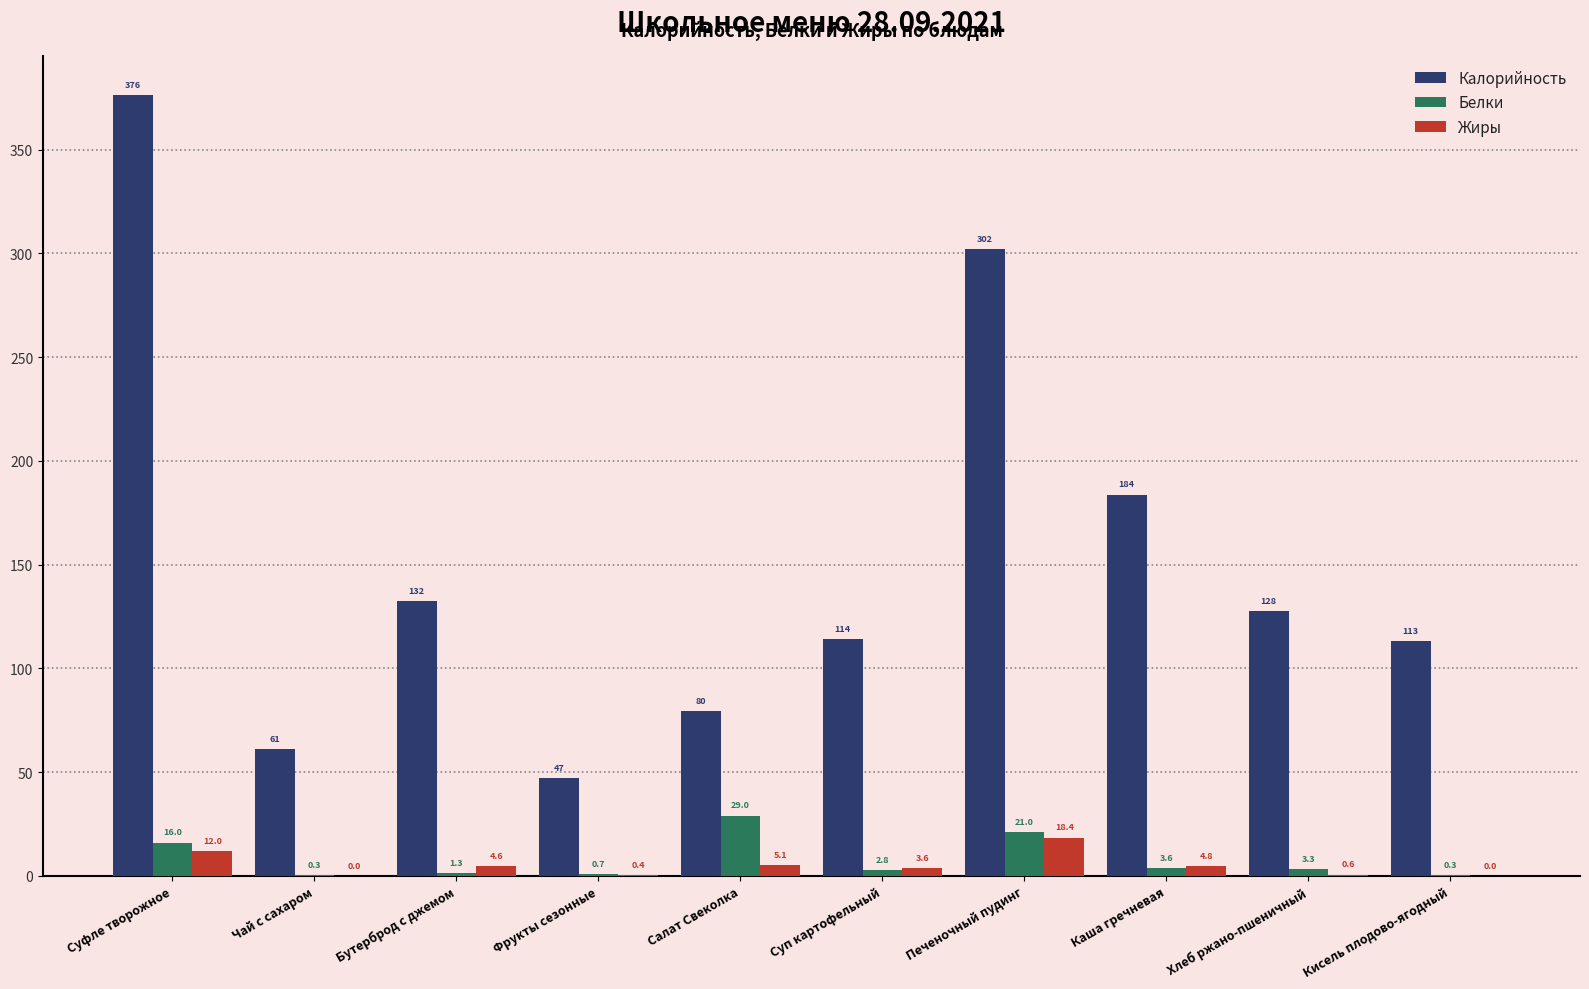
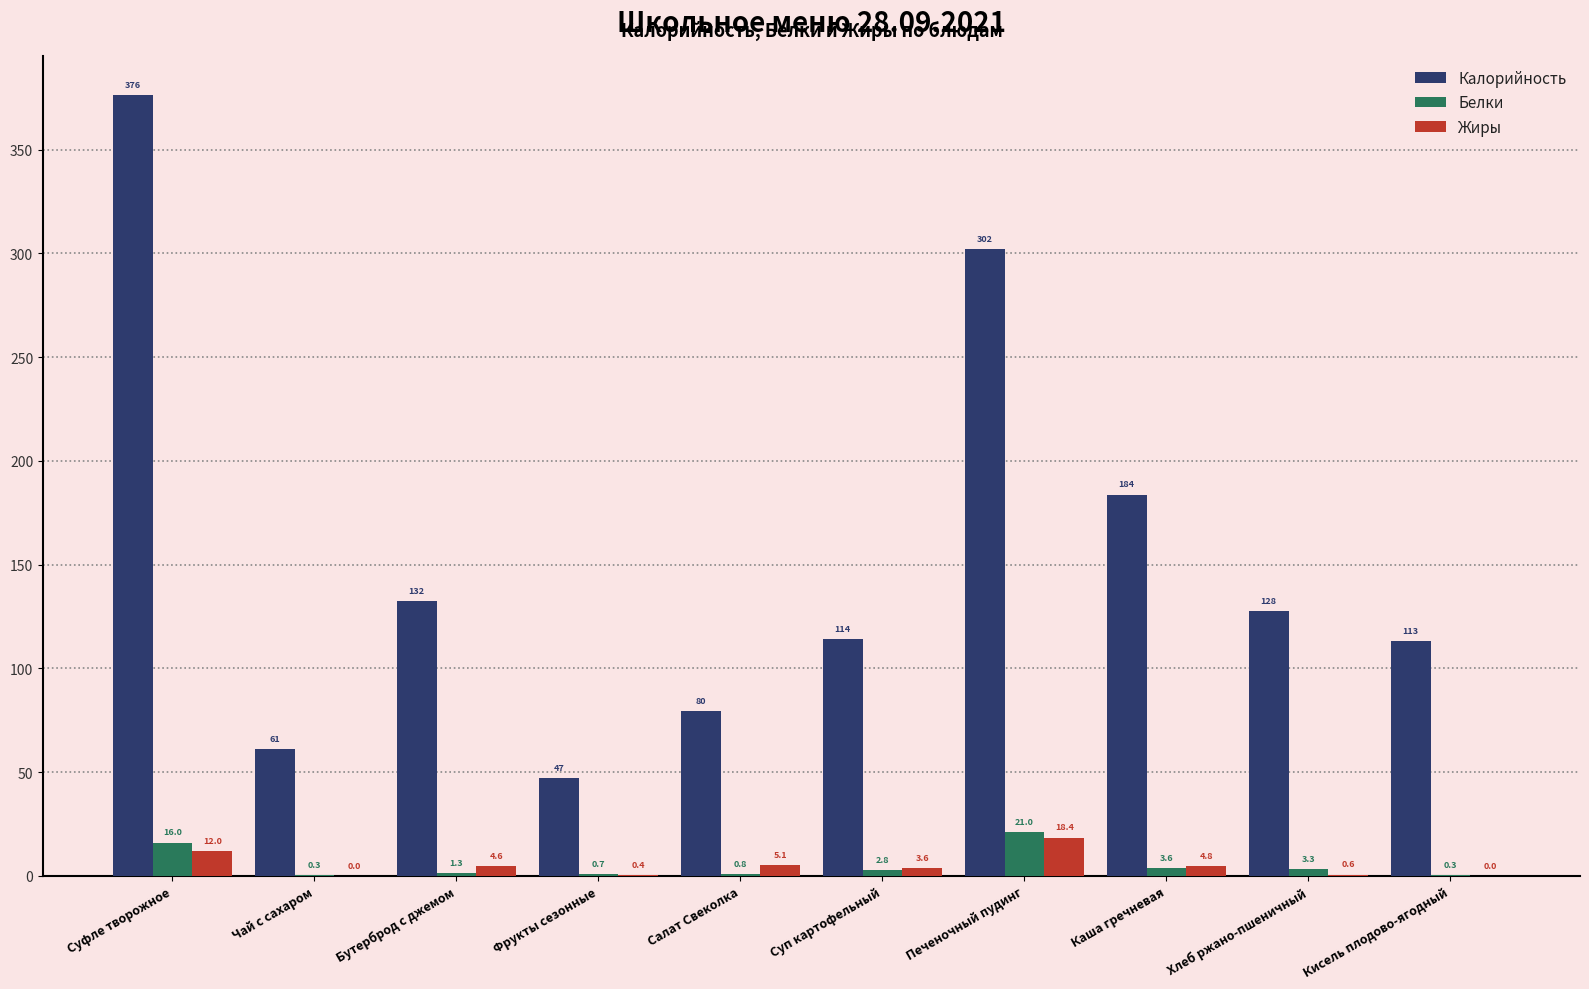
  {
    "Калорийность": {
      "Суфле творожное": 376,
      "Чай с сахаром": 61,
      "Бутерброд с джемом": 132,
      "Фрукты сезонные": 47,
      "Салат Свеколка": 80,
      "Суп картофельный": 114,
      "Печеночный пудинг": 302,
      "Каша гречневая": 184,
      "Хлеб ржано-пшеничный": 128,
      "Кисель плодово-ягодный": 113
    },
    "Белки": {
      "Суфле творожное": 16.0,
      "Чай с сахаром": 0.3,
      "Бутерброд с джемом": 1.3,
      "Фрукты сезонные": 0.7,
-     "Салат Свеколка": 29.0,
+     "Салат Свеколка": 0.8,
      "Суп картофельный": 2.8,
      "Печеночный пудинг": 21.0,
      "Каша гречневая": 3.6,
      "Хлеб ржано-пшеничный": 3.3,
      "Кисель плодово-ягодный": 0.3
    },
    "Жиры": {
      "Суфле творожное": 12.0,
      "Чай с сахаром": 0.0,
      "Бутерброд с джемом": 4.6,
      "Фрукты сезонные": 0.4,
      "Салат Свеколка": 5.1,
      "Суп картофельный": 3.6,
      "Печеночный пудинг": 18.4,
      "Каша гречневая": 4.8,
      "Хлеб ржано-пшеничный": 0.6,
      "Кисель плодово-ягодный": 0.0
    }
  }
